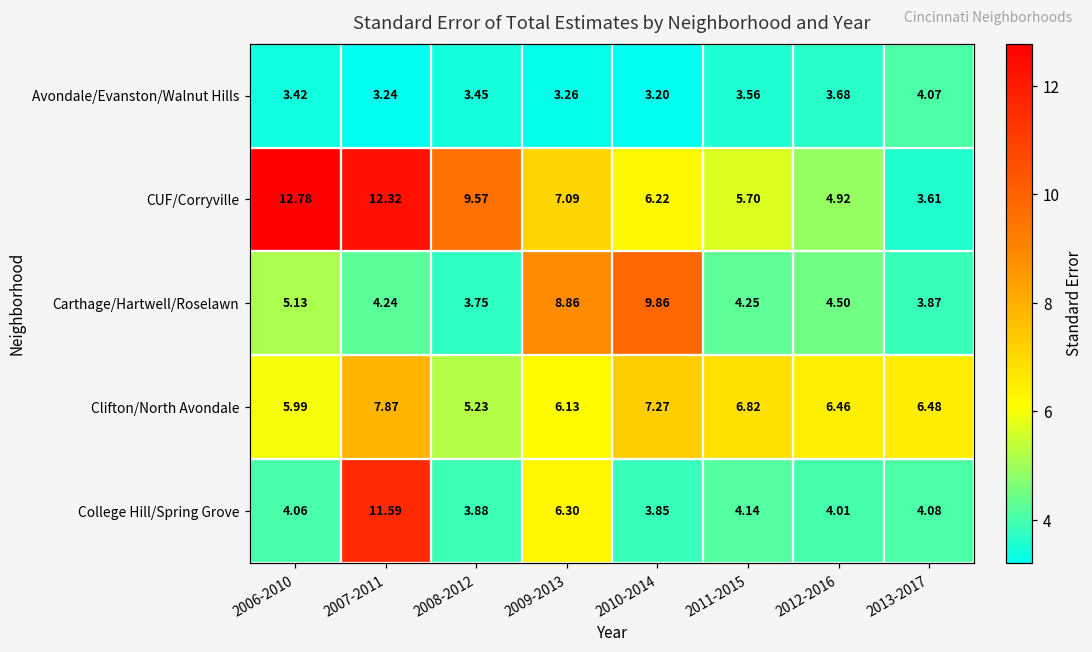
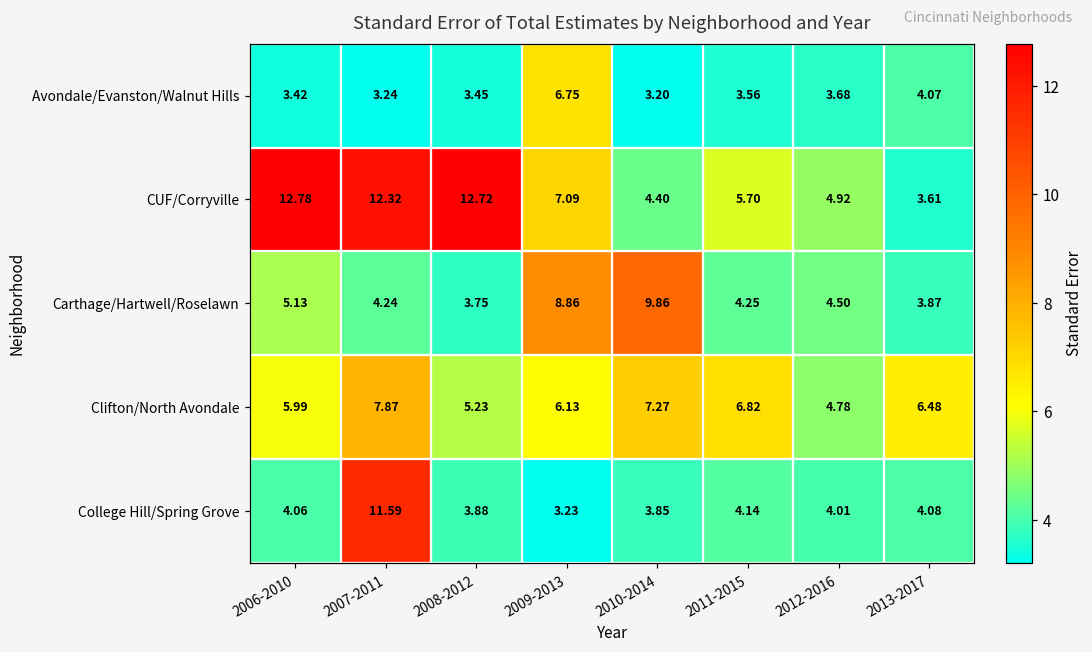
  {
    "Avondale/Evanston/Walnut Hills": {
      "2006-2010": 3.42,
      "2007-2011": 3.24,
      "2008-2012": 3.45,
-     "2009-2013": 3.26,
+     "2009-2013": 6.75,
      "2010-2014": 3.20,
      "2011-2015": 3.56,
      "2012-2016": 3.68,
      "2013-2017": 4.07
    },
    "CUF/Corryville": {
      "2006-2010": 12.78,
      "2007-2011": 12.32,
-     "2008-2012": 9.57,
+     "2008-2012": 12.72,
      "2009-2013": 7.09,
-     "2010-2014": 6.22,
+     "2010-2014": 4.40,
      "2011-2015": 5.70,
      "2012-2016": 4.92,
      "2013-2017": 3.61
    },
    "Carthage/Hartwell/Roselawn": {
      "2006-2010": 5.13,
      "2007-2011": 4.24,
      "2008-2012": 3.75,
      "2009-2013": 8.86,
      "2010-2014": 9.86,
      "2011-2015": 4.25,
      "2012-2016": 4.50,
      "2013-2017": 3.87
    },
    "Clifton/North Avondale": {
      "2006-2010": 5.99,
      "2007-2011": 7.87,
      "2008-2012": 5.23,
      "2009-2013": 6.13,
      "2010-2014": 7.27,
      "2011-2015": 6.82,
-     "2012-2016": 6.46,
+     "2012-2016": 4.78,
      "2013-2017": 6.48
    },
    "College Hill/Spring Grove": {
      "2006-2010": 4.06,
      "2007-2011": 11.59,
      "2008-2012": 3.88,
-     "2009-2013": 6.30,
+     "2009-2013": 3.23,
      "2010-2014": 3.85,
      "2011-2015": 4.14,
      "2012-2016": 4.01,
      "2013-2017": 4.08
    }
  }
